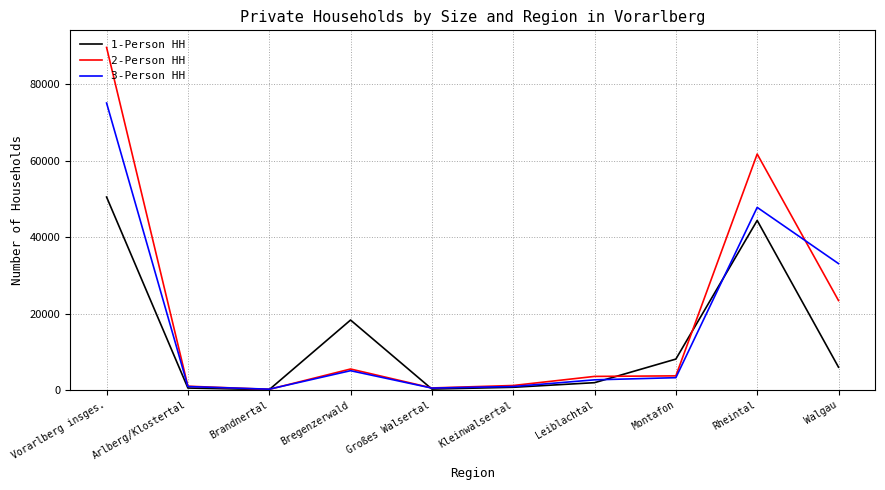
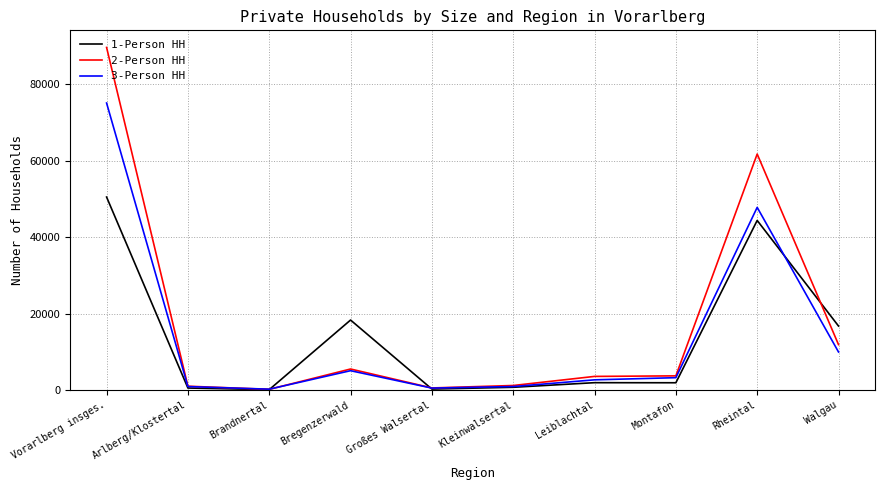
  {
    "1-Person HH": {
      "Vorarlberg insges.": 50000,
      "Bregenzerwald": 18000,
      "Leiblachtal": 2000,
-     "Montafon": 8000,
+     "Montafon": 2000,
      "Rheintal": 44000,
-     "Walgau": 6000
+     "Walgau": 17000
    },
    "2-Person HH": {
      "Vorarlberg insges.": 90000,
      "Leiblachtal": 4000,
      "Rheintal": 62000,
-     "Walgau": 23000
+     "Walgau": 12000
    },
    "3-Person HH": {
      "Vorarlberg insges.": 75000,
      "Leiblachtal": 3000,
      "Rheintal": 48000,
-     "Walgau": 33000
+     "Walgau": 10000
    }
  }
